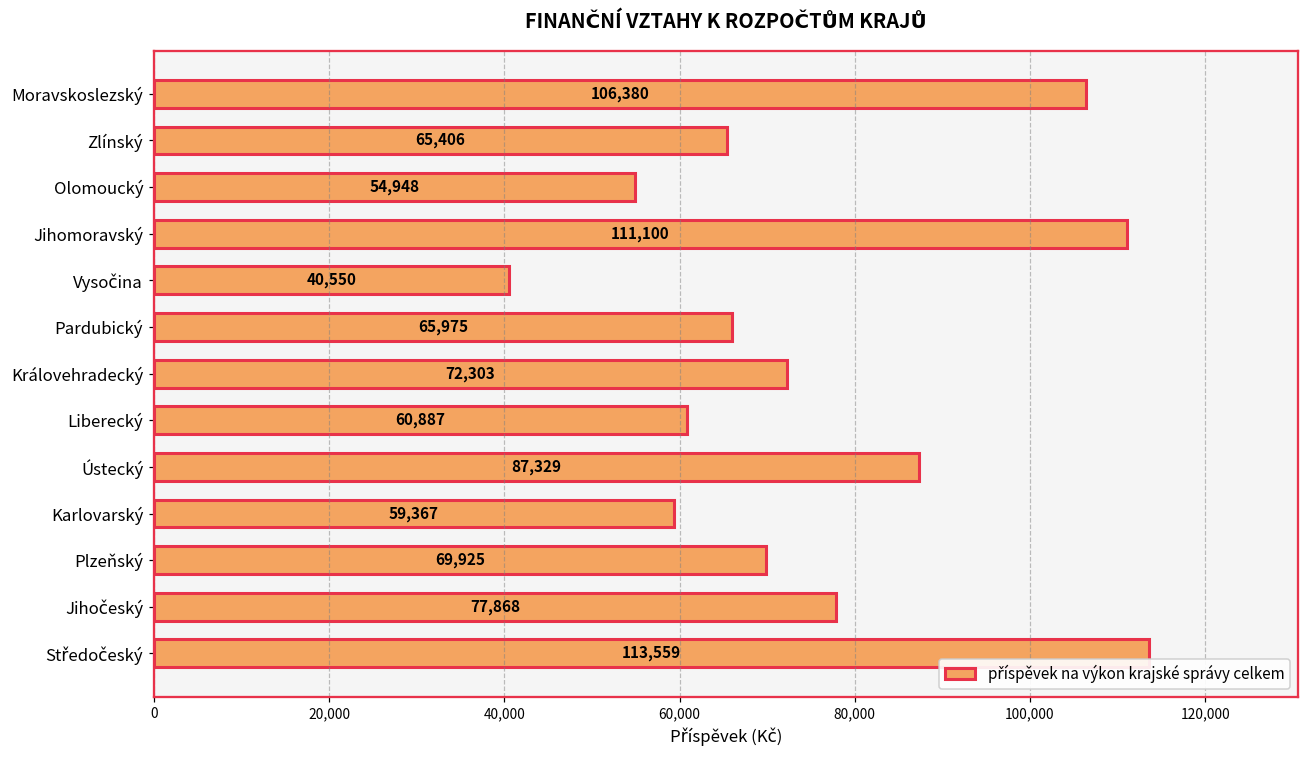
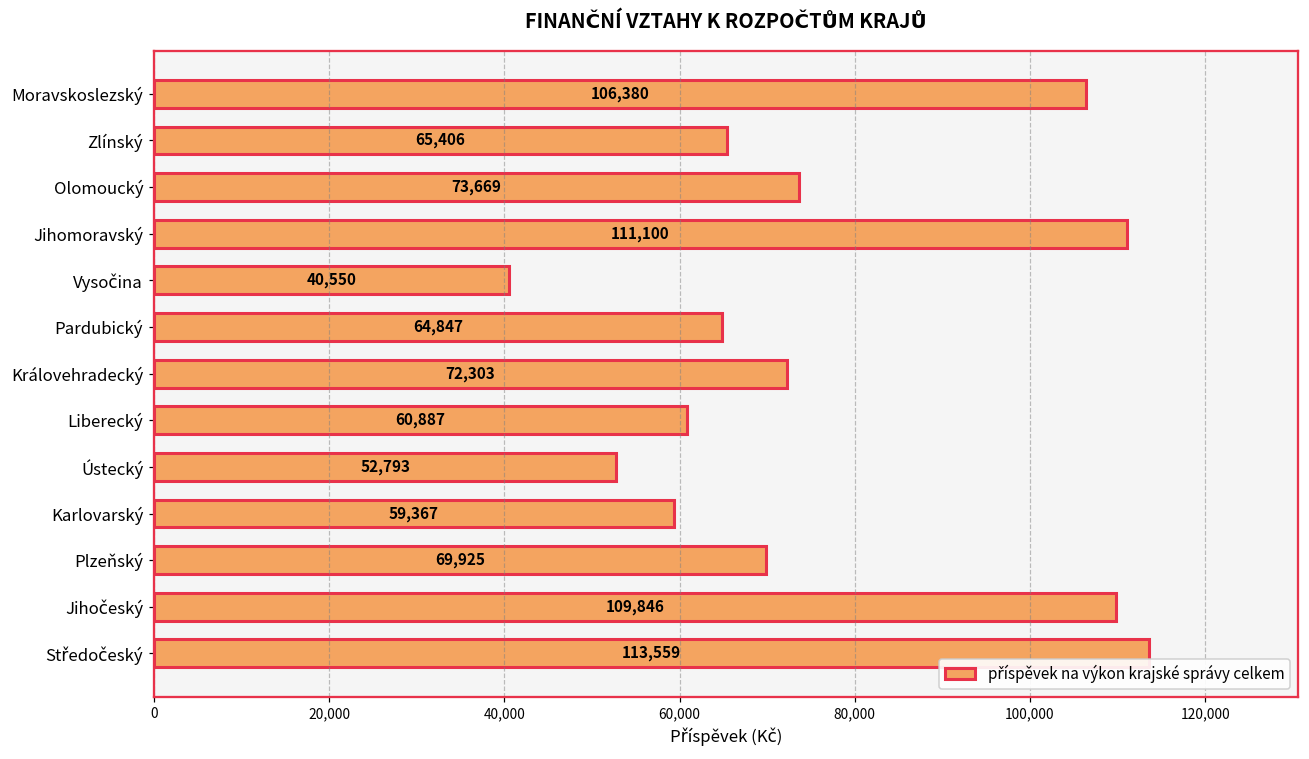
  {
    "Moravskoslezský": "106,380",
    "Zlínský": "65,406",
-   "Olomoucký": "54,948",
+   "Olomoucký": "73,669",
    "Jihomoravský": "111,100",
    "Vysočina": "40,550",
-   "Pardubický": "65,975",
+   "Pardubický": "64,847",
    "Královehradecký": "72,303",
    "Liberecký": "60,887",
-   "Ústecký": "87,329",
+   "Ústecký": "52,793",
    "Karlovarský": "59,367",
    "Plzeňský": "69,925",
-   "Jihočeský": "77,868",
+   "Jihočeský": "109,846",
    "Středočeský": "113,559"
  }
